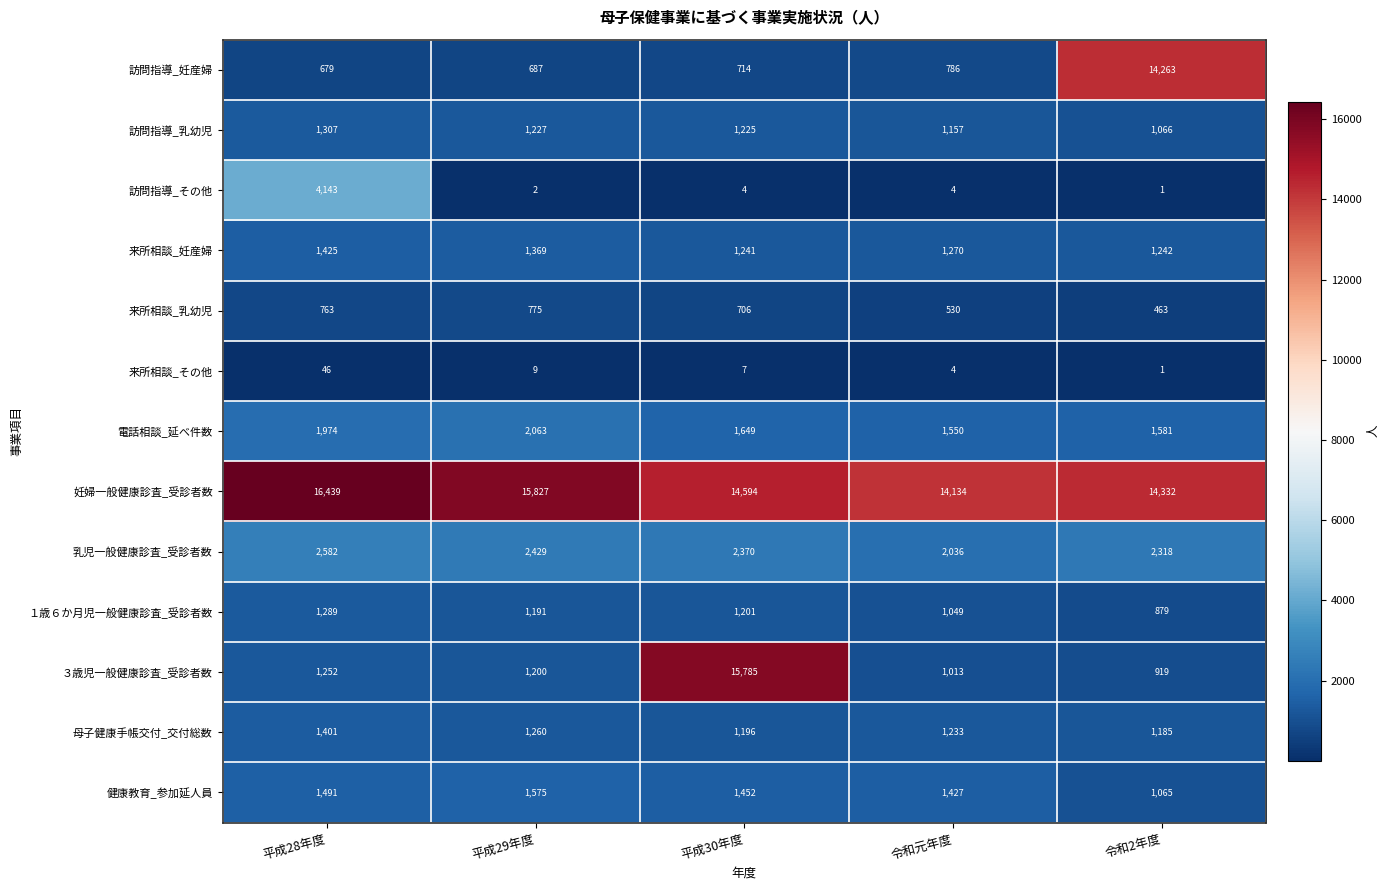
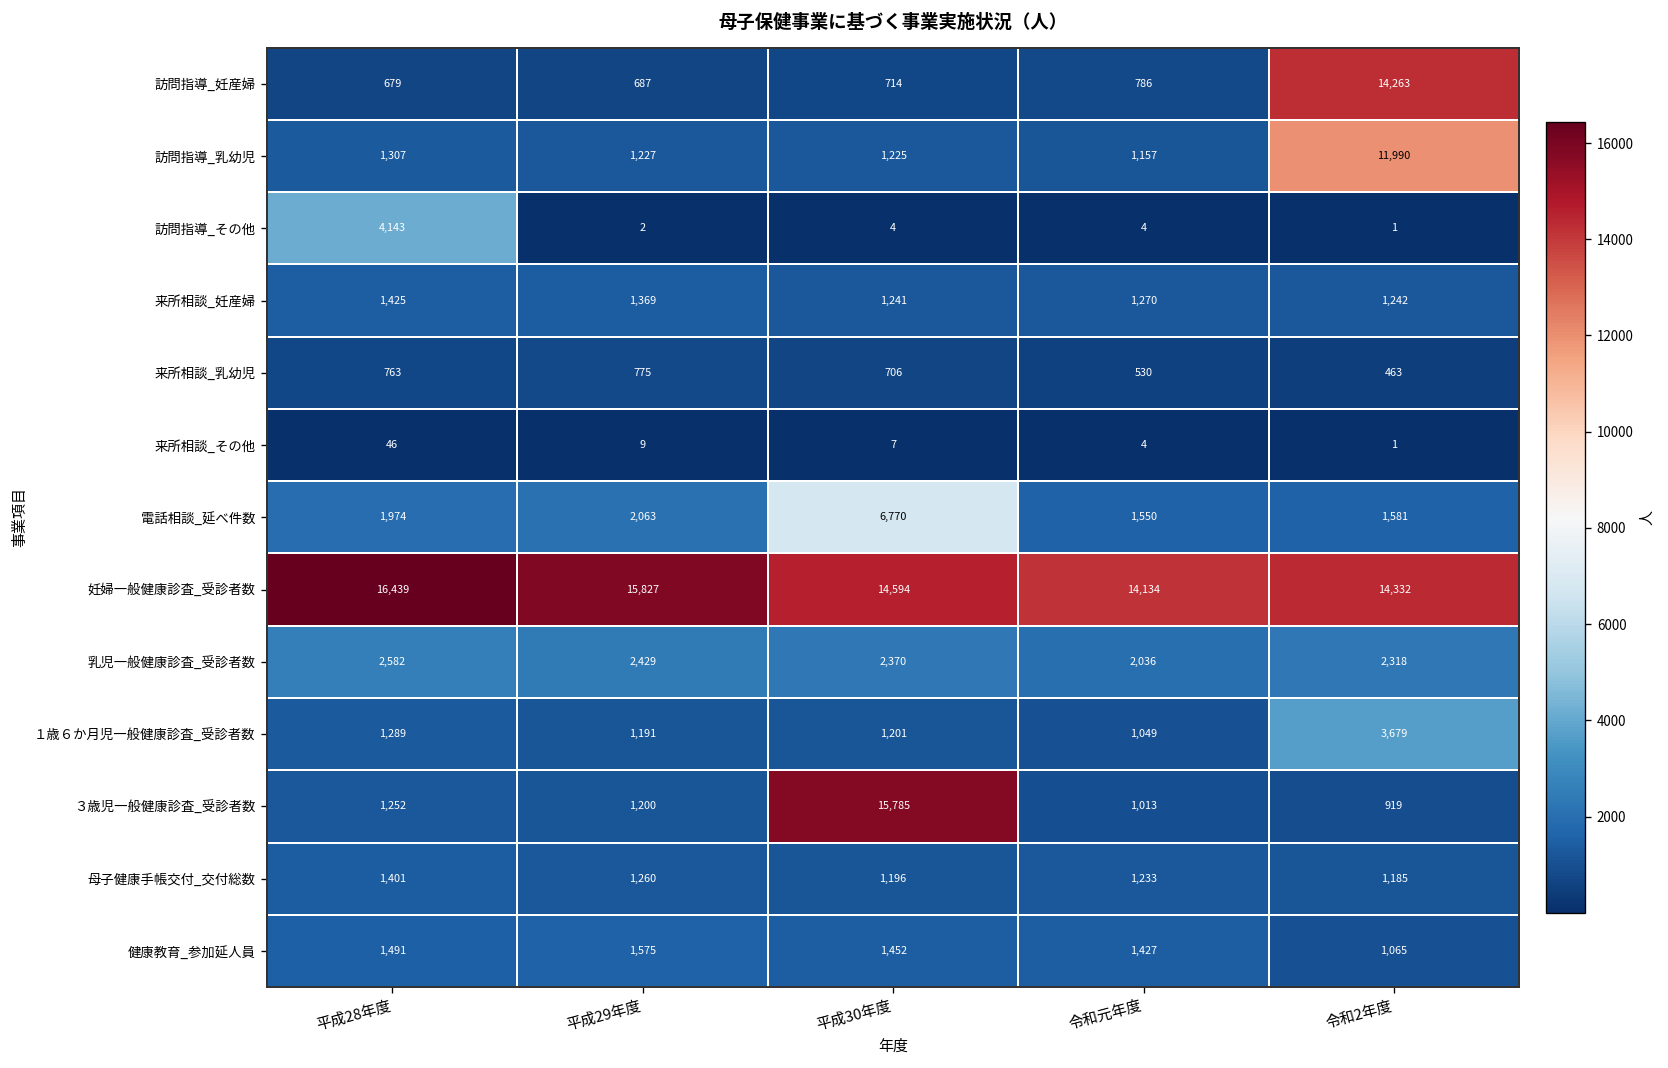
  {
    "訪問指導_妊産婦": {
      "平成28年度": "679",
      "平成29年度": "687",
      "平成30年度": "714",
      "令和元年度": "786",
      "令和2年度": "14,263"
    },
    "訪問指導_乳幼児": {
      "平成28年度": "1,307",
      "平成29年度": "1,227",
      "平成30年度": "1,225",
      "令和元年度": "1,157",
-     "令和2年度": "1,066"
+     "令和2年度": "11,990"
    },
    "訪問指導_その他": {
      "平成28年度": "4,143",
      "平成29年度": "2",
      "平成30年度": "4",
      "令和元年度": "4",
      "令和2年度": "1"
    },
    "来所相談_妊産婦": {
      "平成28年度": "1,425",
      "平成29年度": "1,369",
      "平成30年度": "1,241",
      "令和元年度": "1,270",
      "令和2年度": "1,242"
    },
    "来所相談_乳幼児": {
      "平成28年度": "763",
      "平成29年度": "775",
      "平成30年度": "706",
      "令和元年度": "530",
      "令和2年度": "463"
    },
    "来所相談_その他": {
      "平成28年度": "46",
      "平成29年度": "9",
      "平成30年度": "7",
      "令和元年度": "4",
      "令和2年度": "1"
    },
    "電話相談_延べ件数": {
      "平成28年度": "1,974",
      "平成29年度": "2,063",
-     "平成30年度": "1,649",
+     "平成30年度": "6,770",
      "令和元年度": "1,550",
      "令和2年度": "1,581"
    },
    "妊婦一般健康診査_受診者数": {
      "平成28年度": "16,439",
      "平成29年度": "15,827",
      "平成30年度": "14,594",
      "令和元年度": "14,134",
      "令和2年度": "14,332"
    },
    "乳児一般健康診査_受診者数": {
      "平成28年度": "2,582",
      "平成29年度": "2,429",
      "平成30年度": "2,370",
      "令和元年度": "2,036",
      "令和2年度": "2,318"
    },
    "１歳６か月児一般健康診査_受診者数": {
      "平成28年度": "1,289",
      "平成29年度": "1,191",
      "平成30年度": "1,201",
      "令和元年度": "1,049",
-     "令和2年度": "879"
+     "令和2年度": "3,679"
    },
    "３歳児一般健康診査_受診者数": {
      "平成28年度": "1,252",
      "平成29年度": "1,200",
      "平成30年度": "15,785",
      "令和元年度": "1,013",
      "令和2年度": "919"
    },
    "母子健康手帳交付_交付総数": {
      "平成28年度": "1,401",
      "平成29年度": "1,260",
      "平成30年度": "1,196",
      "令和元年度": "1,233",
      "令和2年度": "1,185"
    },
    "健康教育_参加延人員": {
      "平成28年度": "1,491",
      "平成29年度": "1,575",
      "平成30年度": "1,452",
      "令和元年度": "1,427",
      "令和2年度": "1,065"
    }
  }
